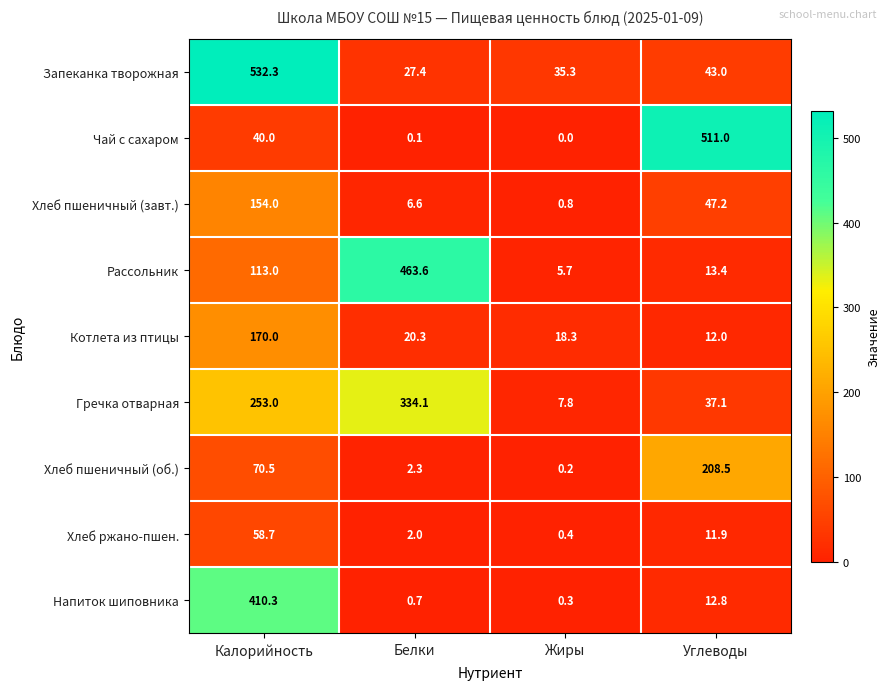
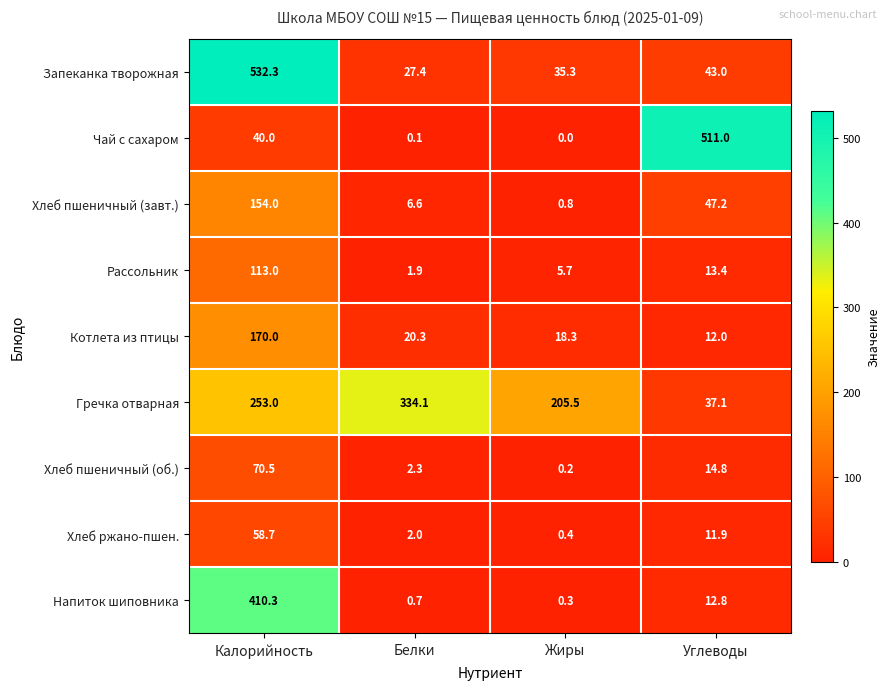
  {
    "Запеканка творожная": {
      "Калорийность": 532.3,
      "Белки": 27.4,
      "Жиры": 35.3,
      "Углеводы": 43.0
    },
    "Чай с сахаром": {
      "Калорийность": 40.0,
      "Белки": 0.1,
      "Жиры": 0.0,
      "Углеводы": 511.0
    },
    "Хлеб пшеничный (завт.)": {
      "Калорийность": 154.0,
      "Белки": 6.6,
      "Жиры": 0.8,
      "Углеводы": 47.2
    },
    "Рассольник": {
      "Калорийность": 113.0,
-     "Белки": 463.6,
+     "Белки": 1.9,
      "Жиры": 5.7,
      "Углеводы": 13.4
    },
    "Котлета из птицы": {
      "Калорийность": 170.0,
      "Белки": 20.3,
      "Жиры": 18.3,
      "Углеводы": 12.0
    },
    "Гречка отварная": {
      "Калорийность": 253.0,
      "Белки": 334.1,
-     "Жиры": 7.8,
+     "Жиры": 205.5,
      "Углеводы": 37.1
    },
    "Хлеб пшеничный (об.)": {
      "Калорийность": 70.5,
      "Белки": 2.3,
      "Жиры": 0.2,
-     "Углеводы": 208.5
+     "Углеводы": 14.8
    },
    "Хлеб ржано-пшен.": {
      "Калорийность": 58.7,
      "Белки": 2.0,
      "Жиры": 0.4,
      "Углеводы": 11.9
    },
    "Напиток шиповника": {
      "Калорийность": 410.3,
      "Белки": 0.7,
      "Жиры": 0.3,
      "Углеводы": 12.8
    }
  }
